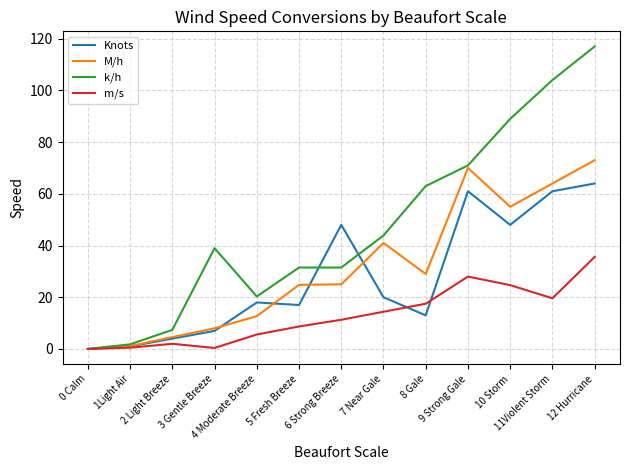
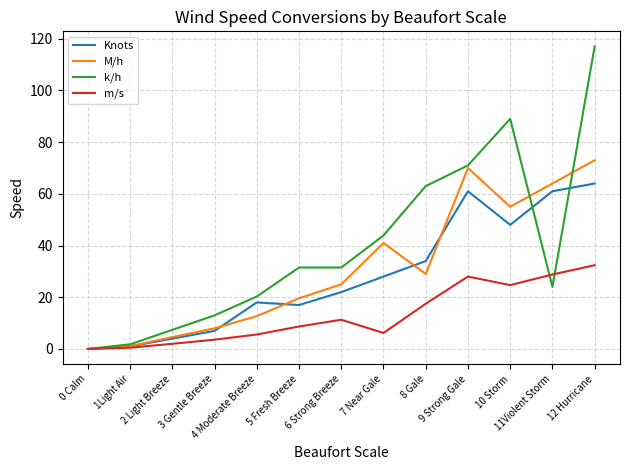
  {
    "Knots": {
      "3 Gentle Breeze": 7,
      "4 Moderate Breeze": 18,
      "5 Fresh Breeze": 17,
-     "6 Strong Breeze": 48,
-     "7 Near Gale": 20,
-     "8 Gale": 13,
+     "6 Strong Breeze": 22,
+     "7 Near Gale": 28,
+     "8 Gale": 34,
      "9 Strong Gale": 61,
      "10 Storm": 48,
      "11Violent Storm": 61,
      "12 Hurricane": 64
    },
    "M/h": {
      "3 Gentle Breeze": 8,
      "4 Moderate Breeze": 13,
-     "5 Fresh Breeze": 25,
+     "5 Fresh Breeze": 20,
      "6 Strong Breeze": 25,
      "7 Near Gale": 41,
      "8 Gale": 29,
      "9 Strong Gale": 70,
      "10 Storm": 55,
      "11Violent Storm": 64,
      "12 Hurricane": 73
    },
    "k/h": {
      "2 Light Breeze": 7,
-     "3 Gentle Breeze": 39,
+     "3 Gentle Breeze": 13,
      "4 Moderate Breeze": 20,
      "5 Fresh Breeze": 32,
      "6 Strong Breeze": 32,
      "7 Near Gale": 44,
      "8 Gale": 63,
      "9 Strong Gale": 71,
      "10 Storm": 89,
-     "11Violent Storm": 104,
+     "11Violent Storm": 24,
      "12 Hurricane": 117
    },
    "m/s": {
      "2 Light Breeze": 2,
-     "3 Gentle Breeze": 0,
+     "3 Gentle Breeze": 4,
      "4 Moderate Breeze": 6,
      "5 Fresh Breeze": 9,
      "6 Strong Breeze": 11,
-     "7 Near Gale": 14,
+     "7 Near Gale": 6,
      "8 Gale": 18,
      "9 Strong Gale": 28,
      "10 Storm": 25,
-     "11Violent Storm": 20,
-     "12 Hurricane": 36
+     "11Violent Storm": 29,
+     "12 Hurricane": 32
    }
  }
